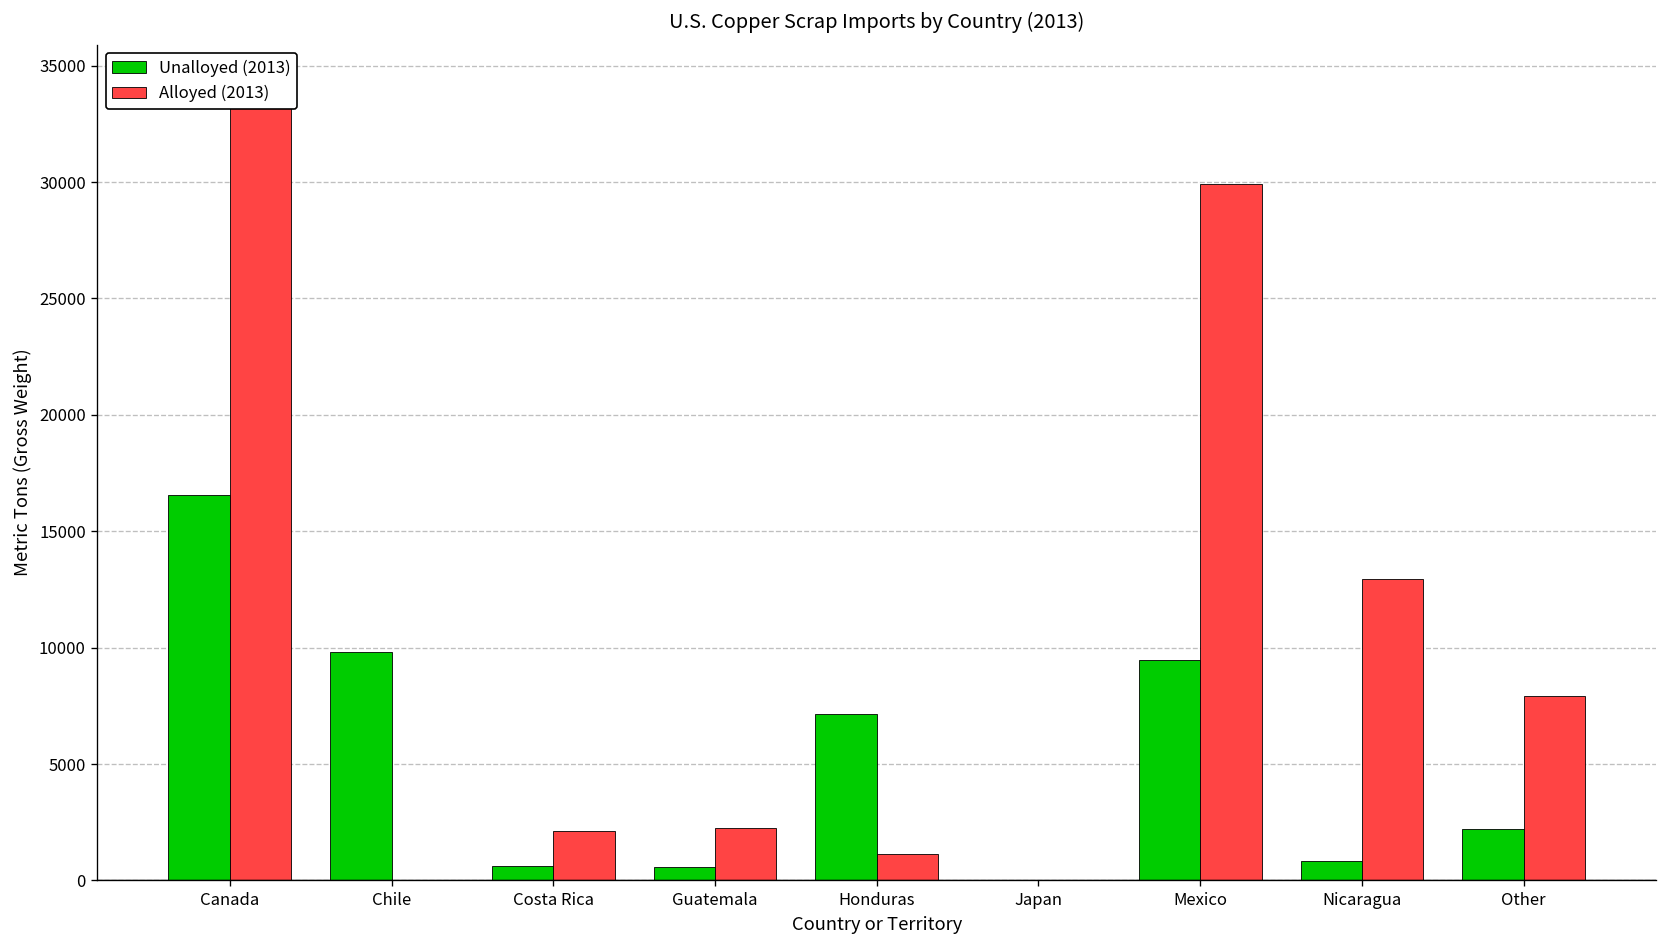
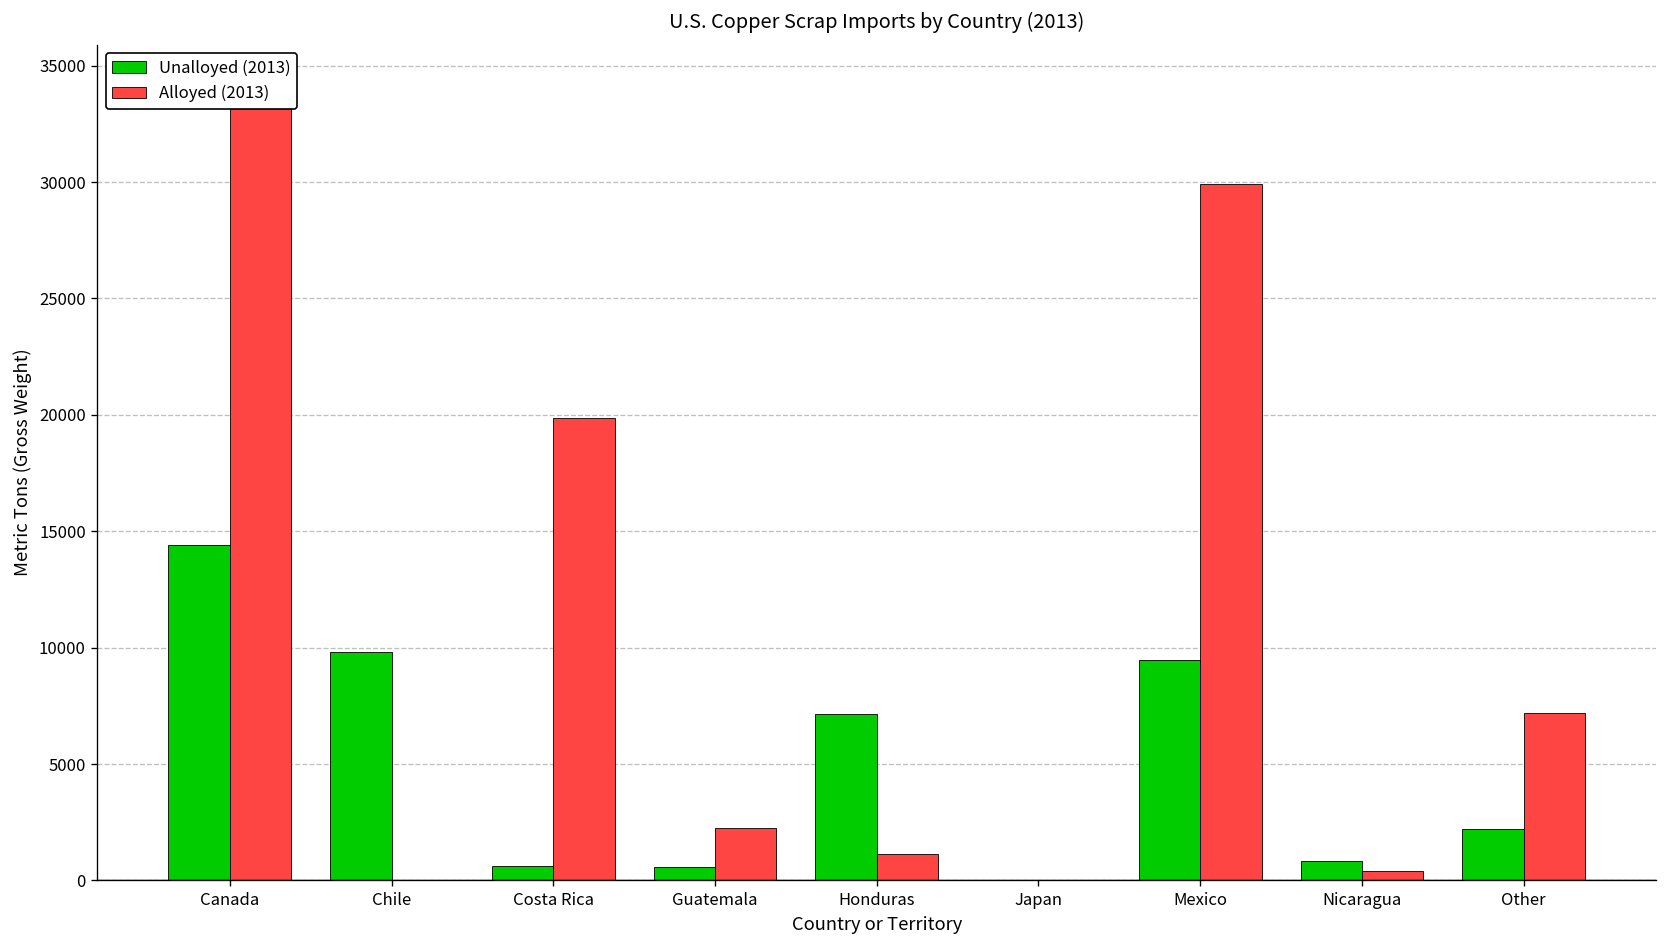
  {
    "Unalloyed (2013)": {
-     "Canada": 16600,
+     "Canada": 14400,
      "Chile": 9800,
      "Costa Rica": 600,
      "Guatemala": 600,
      "Honduras": 7200,
      "Mexico": 9500,
      "Nicaragua": 800,
      "Other": 2200
    },
    "Alloyed (2013)": {
-     "Costa Rica": 2100,
+     "Costa Rica": 19900,
      "Guatemala": 2300,
      "Honduras": 1100,
      "Mexico": 29900,
-     "Nicaragua": 13000,
-     "Other": 7900
+     "Nicaragua": 400,
+     "Other": 7200
    }
  }
